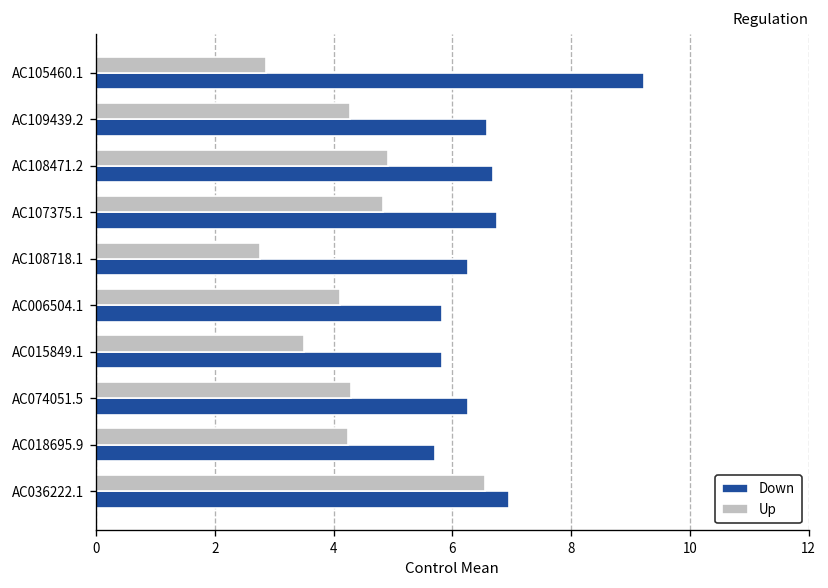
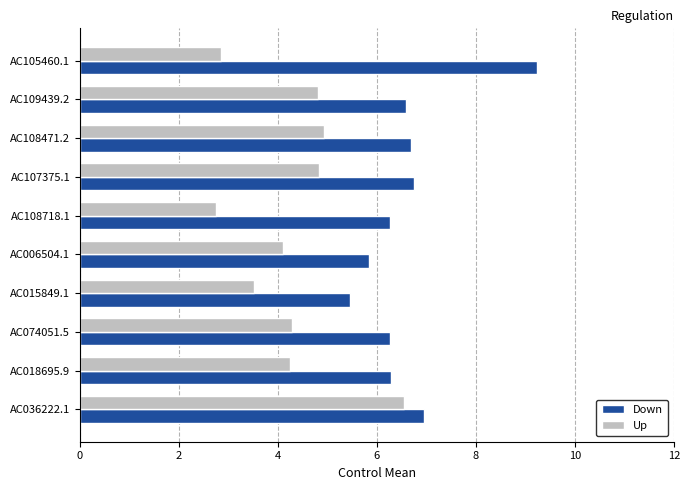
  {
    "Down": {
      "AC105460.1": 9.2,
      "AC109439.2": 6.6,
      "AC108471.2": 6.7,
      "AC107375.1": 6.8,
      "AC108718.1": 6.3,
      "AC006504.1": 5.8,
-     "AC015849.1": 5.8,
+     "AC015849.1": 5.5,
      "AC074051.5": 6.3,
-     "AC018695.9": 5.7,
+     "AC018695.9": 6.3,
      "AC036222.1": 7.0
    },
    "Up": {
      "AC105460.1": 2.9,
-     "AC109439.2": 4.3,
+     "AC109439.2": 4.8,
      "AC108471.2": 4.9,
      "AC107375.1": 4.8,
      "AC108718.1": 2.8,
      "AC006504.1": 4.1,
      "AC015849.1": 3.5,
      "AC074051.5": 4.3,
      "AC018695.9": 4.2,
      "AC036222.1": 6.6
    }
  }
